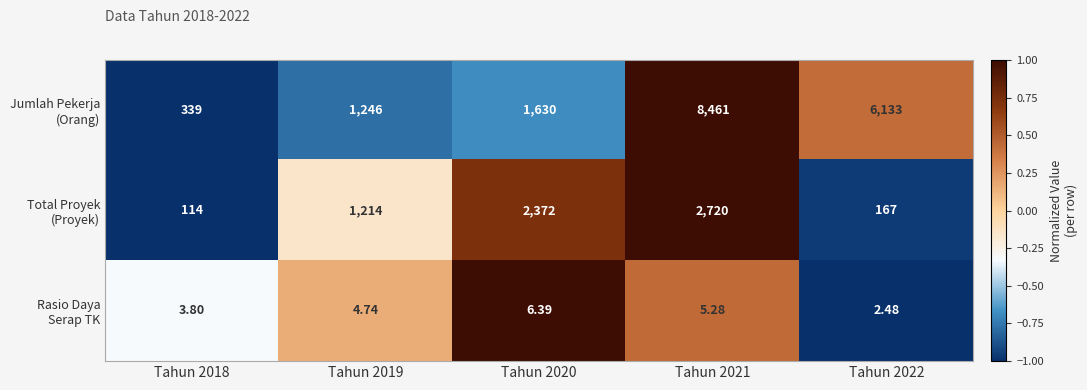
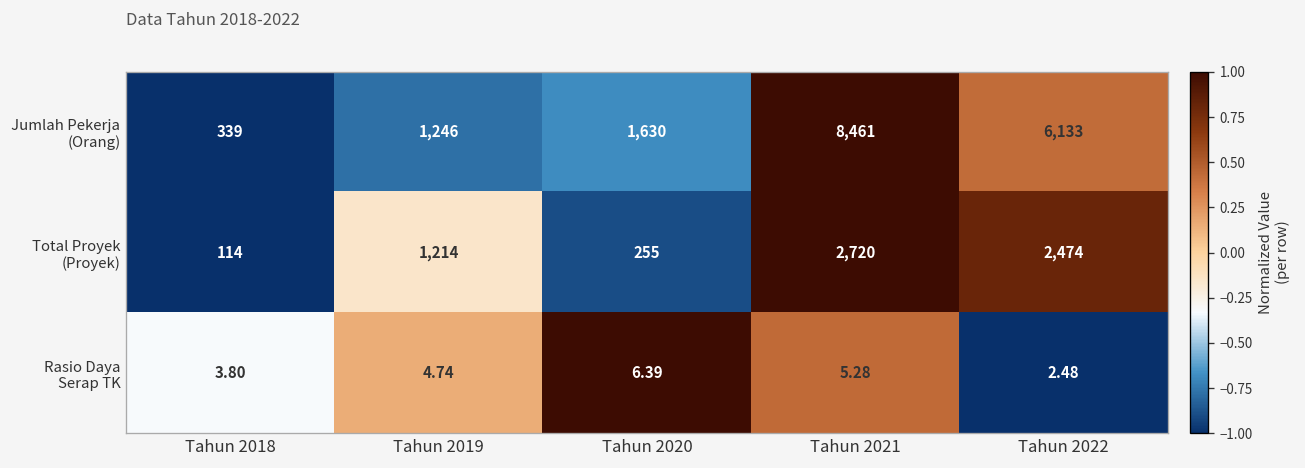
  {
    "Jumlah Pekerja (Orang)": {
      "Tahun 2018": "339",
      "Tahun 2019": "1,246",
      "Tahun 2020": "1,630",
      "Tahun 2021": "8,461",
      "Tahun 2022": "6,133"
    },
    "Total Proyek (Proyek)": {
      "Tahun 2018": "114",
      "Tahun 2019": "1,214",
-     "Tahun 2020": "2,372",
+     "Tahun 2020": "255",
      "Tahun 2021": "2,720",
-     "Tahun 2022": "167"
+     "Tahun 2022": "2,474"
    },
    "Rasio Daya Serap TK": {
      "Tahun 2018": "3.80",
      "Tahun 2019": "4.74",
      "Tahun 2020": "6.39",
      "Tahun 2021": "5.28",
      "Tahun 2022": "2.48"
    }
  }
